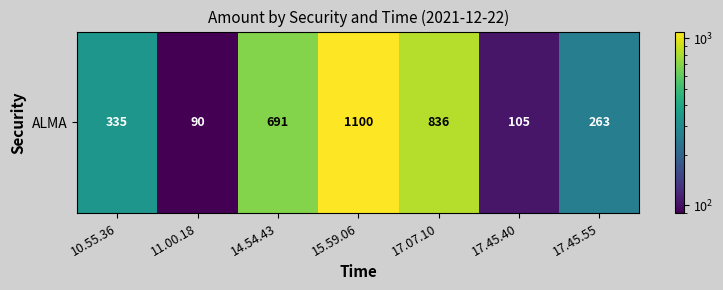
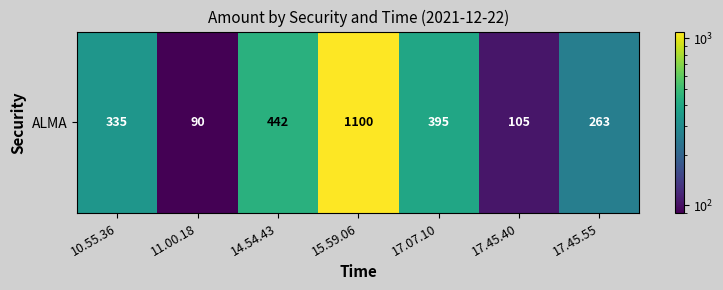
  {
    "ALMA": {
      "10.55.36": 335,
      "11.00.18": 90,
-     "14.54.43": 691,
+     "14.54.43": 442,
      "15.59.06": 1100,
-     "17.07.10": 836,
+     "17.07.10": 395,
      "17.45.40": 105,
      "17.45.55": 263
    }
  }
